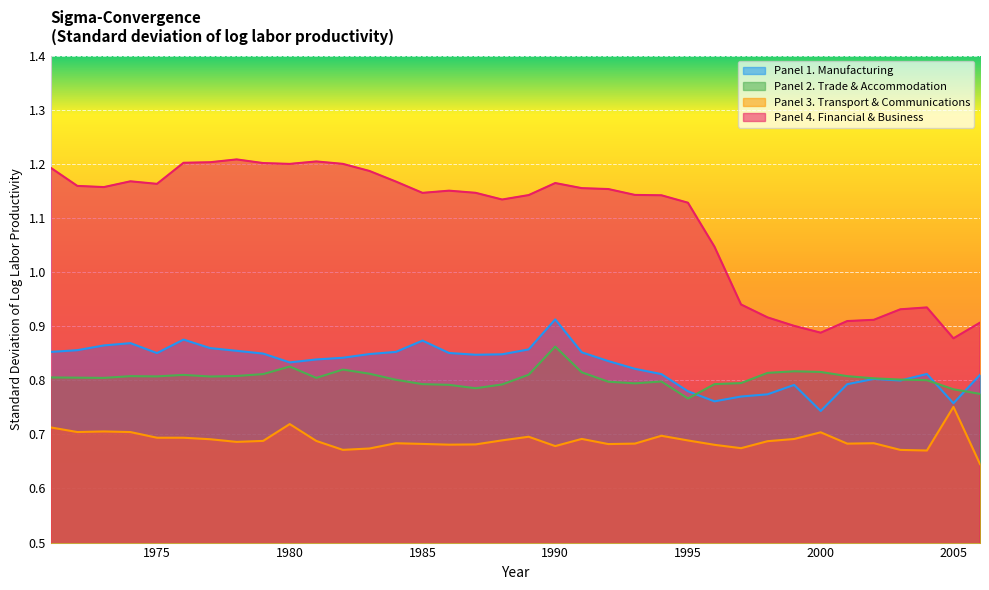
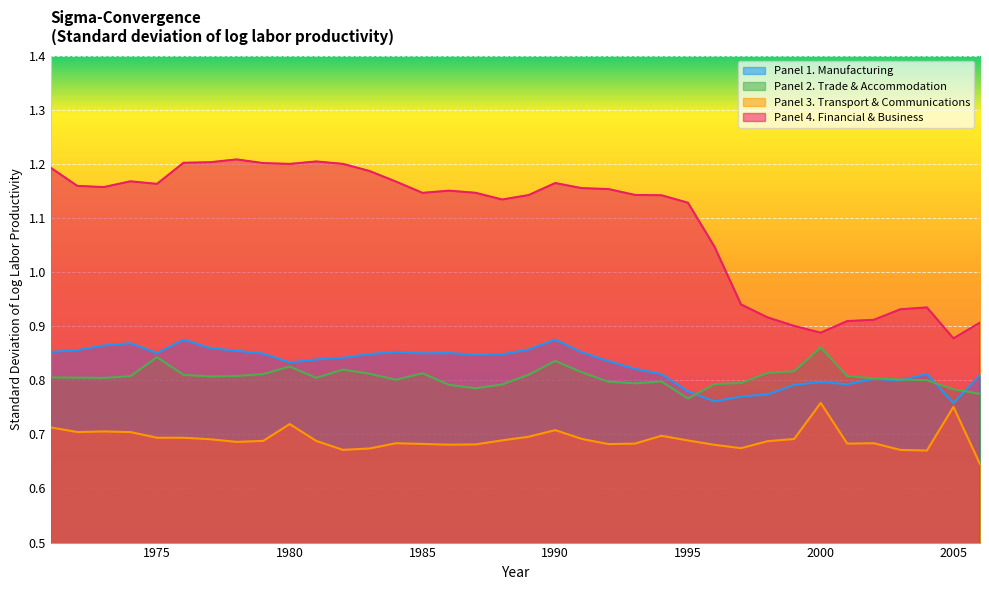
  {
    "Panel 1. Manufacturing": {
      "1975": 0.85,
      "1980": 0.83,
-     "1985": 0.87,
-     "1990": 0.91,
+     "1985": 0.85,
+     "1990": 0.88,
      "1995": 0.78,
-     "2000": 0.74,
+     "2000": 0.80,
      "2005": 0.76
    },
    "Panel 2. Trade & Accommodation": {
-     "1975": 0.81,
+     "1975": 0.84,
      "1980": 0.83,
-     "1985": 0.79,
-     "1990": 0.86,
+     "1985": 0.81,
+     "1990": 0.84,
      "1995": 0.77,
-     "2000": 0.82,
+     "2000": 0.86,
      "2005": 0.78
    },
    "Panel 3. Transport & Communications": {
      "1975": 0.69,
      "1980": 0.72,
      "1985": 0.68,
-     "1990": 0.68,
+     "1990": 0.71,
      "1995": 0.69,
-     "2000": 0.70,
+     "2000": 0.76,
      "2005": 0.75
    },
    "Panel 4. Financial & Business": {
      "1975": 1.16,
      "1980": 1.20,
      "1985": 1.15,
      "1990": 1.16,
      "1995": 1.13,
      "2000": 0.89,
      "2005": 0.88
    }
  }
